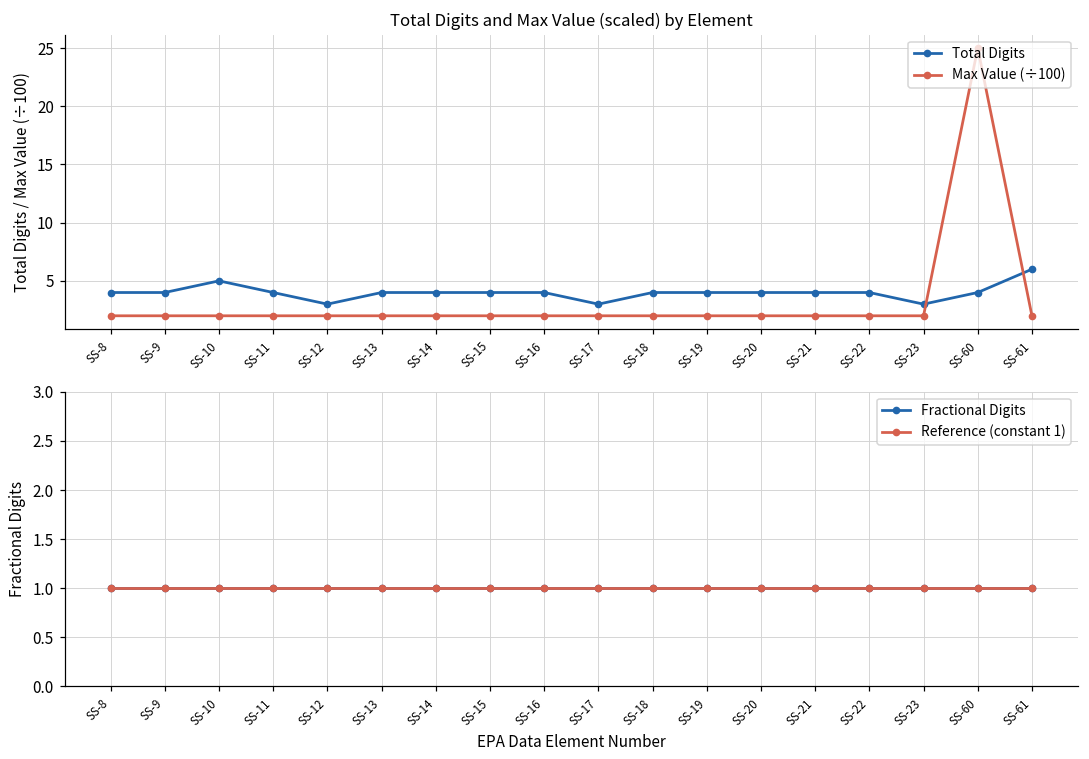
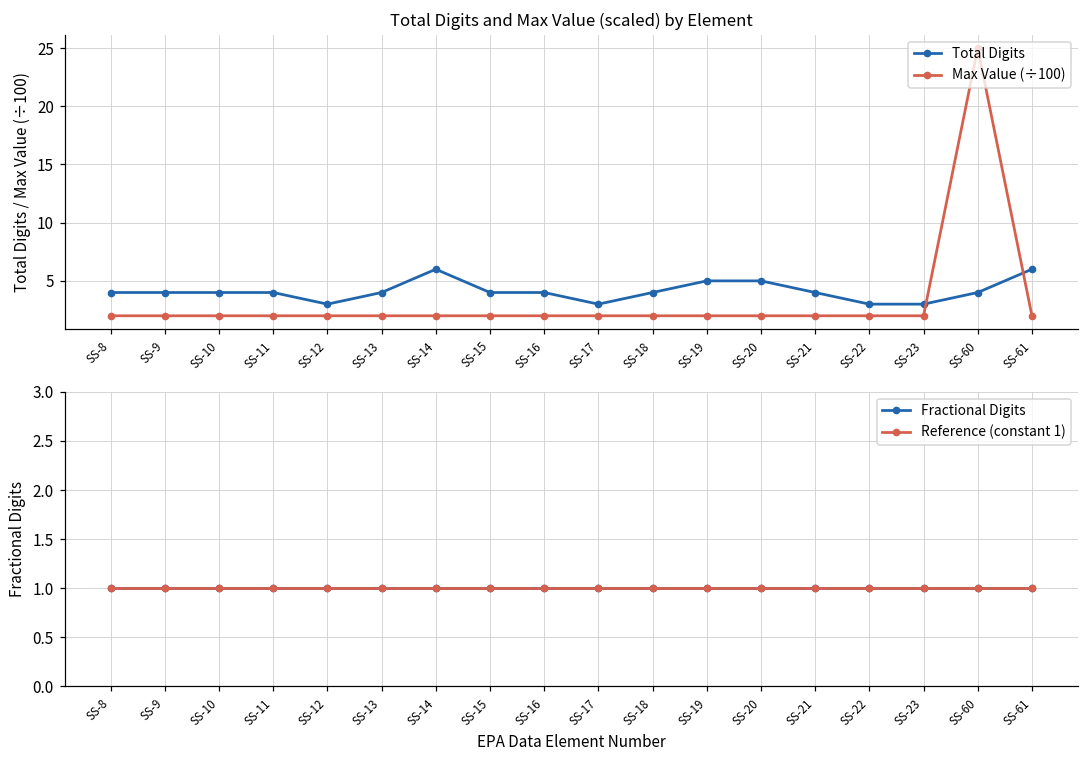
  {
    "Total Digits and Max Value (scaled) by Element": {
      "Total Digits": {
        "SS-8": 4,
        "SS-9": 4,
-       "SS-10": 5,
+       "SS-10": 4,
        "SS-11": 4,
        "SS-12": 3,
        "SS-13": 4,
-       "SS-14": 4,
+       "SS-14": 6,
        "SS-15": 4,
        "SS-16": 4,
        "SS-17": 3,
        "SS-18": 4,
-       "SS-19": 4,
-       "SS-20": 4,
+       "SS-19": 5,
+       "SS-20": 5,
        "SS-21": 4,
-       "SS-22": 4,
+       "SS-22": 3,
        "SS-23": 3,
        "SS-60": 4,
        "SS-61": 6
      },
      "Max Value (÷100)": {
        "SS-8": 2,
        "SS-9": 2,
        "SS-10": 2,
        "SS-11": 2,
        "SS-12": 2,
        "SS-13": 2,
        "SS-14": 2,
        "SS-15": 2,
        "SS-16": 2,
        "SS-17": 2,
        "SS-18": 2,
        "SS-19": 2,
        "SS-20": 2,
        "SS-21": 2,
        "SS-22": 2,
        "SS-23": 2,
        "SS-61": 2
      }
    }
  }
